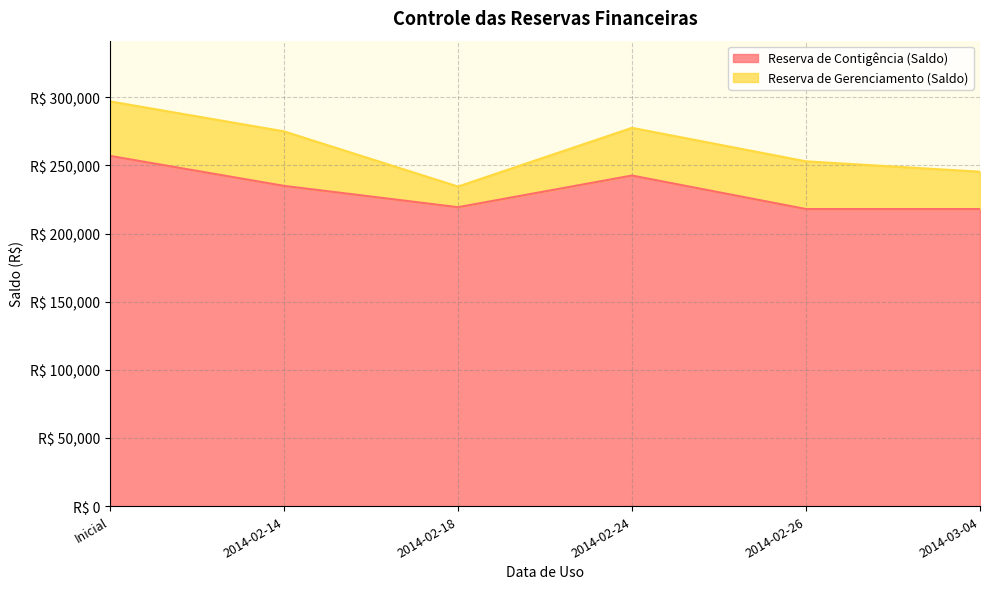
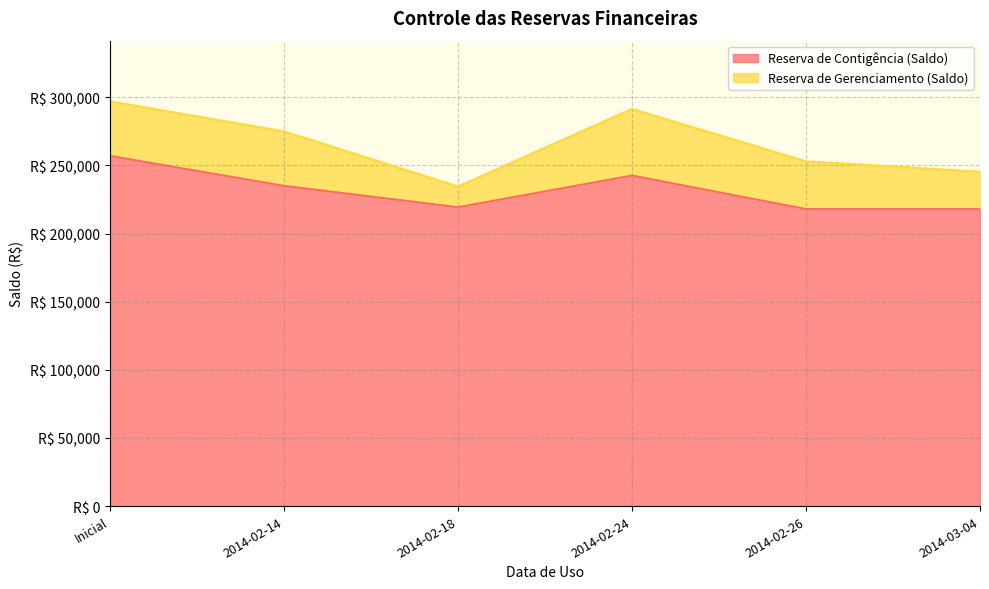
  {
    "Reserva de Contigência (Saldo)": {
      "Inicial": "R$ 257,000",
      "2014-02-14": "R$ 235,000",
      "2014-02-18": "R$ 219,000",
      "2014-02-24": "R$ 243,000",
      "2014-02-26": "R$ 218,000",
      "2014-03-04": "R$ 218,000"
    },
    "Reserva de Gerenciamento (Saldo)": {
      "Inicial": "R$ 40,000",
      "2014-02-14": "R$ 40,000",
      "2014-02-18": "R$ 15,000",
-     "2014-02-24": "R$ 35,000",
+     "2014-02-24": "R$ 49,000",
      "2014-02-26": "R$ 35,000",
      "2014-03-04": "R$ 27,000"
    }
  }
